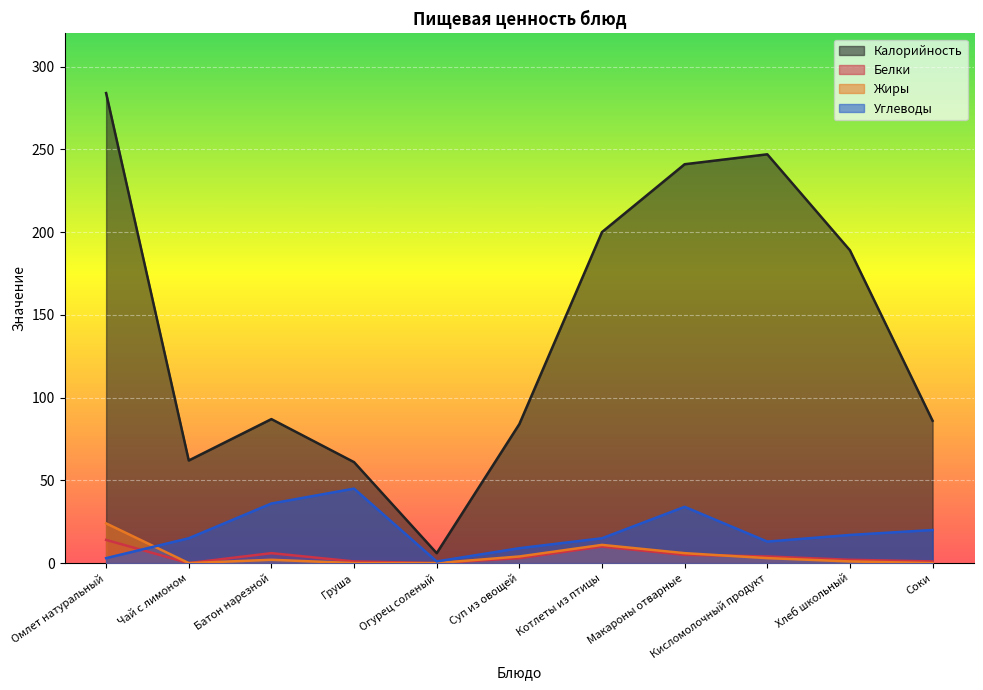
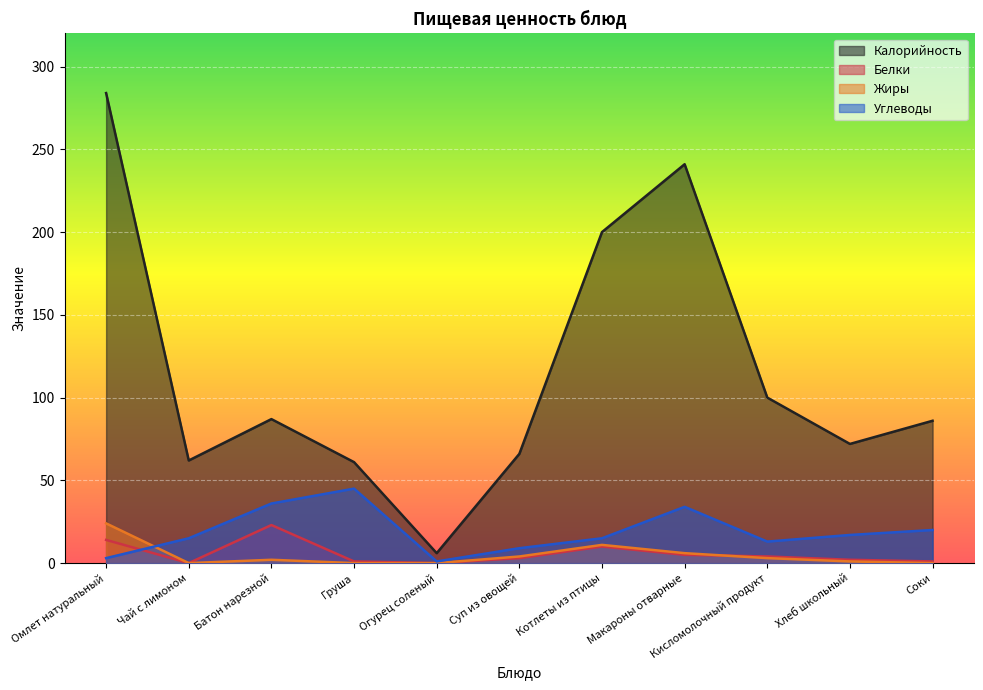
  {
    "Калорийность": {
      "Омлет натуральный": 284,
      "Чай с лимоном": 62,
      "Батон нарезной": 87,
      "Груша": 61,
      "Огурец соленый": 6,
-     "Суп из овощей": 84,
+     "Суп из овощей": 66,
      "Котлеты из птицы": 200,
      "Макароны отварные": 241,
-     "Кисломолочный продукт": 247,
-     "Хлеб школьный": 189,
+     "Кисломолочный продукт": 100,
+     "Хлеб школьный": 72,
      "Соки": 86
    },
    "Белки": {
      "Омлет натуральный": 14,
-     "Батон нарезной": 6
+     "Батон нарезной": 23
    },
    "Жиры": {
      "Омлет натуральный": 24,
      "Батон нарезной": 2
    },
    "Углеводы": {
      "Омлет натуральный": 3,
      "Чай с лимоном": 15,
      "Батон нарезной": 36,
      "Груша": 45,
      "Суп из овощей": 9,
      "Котлеты из птицы": 15,
      "Макароны отварные": 34,
      "Кисломолочный продукт": 13,
      "Хлеб школьный": 17,
      "Соки": 20
    }
  }
